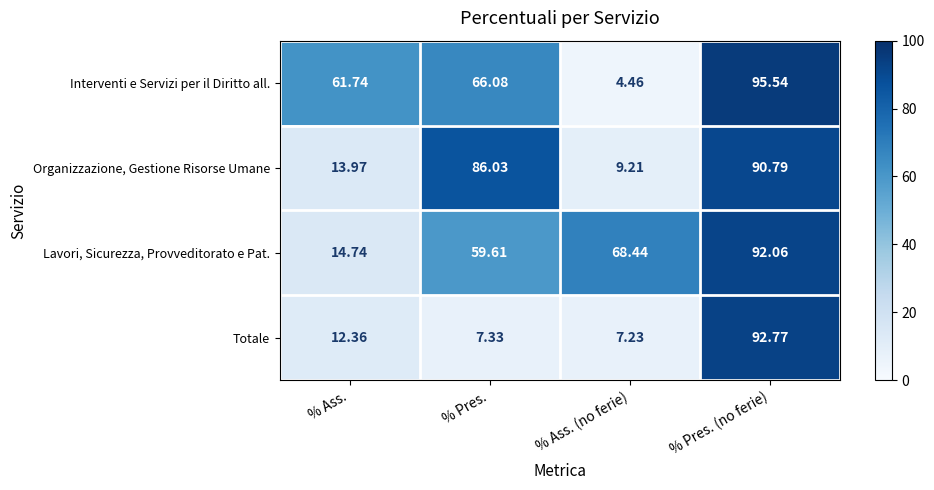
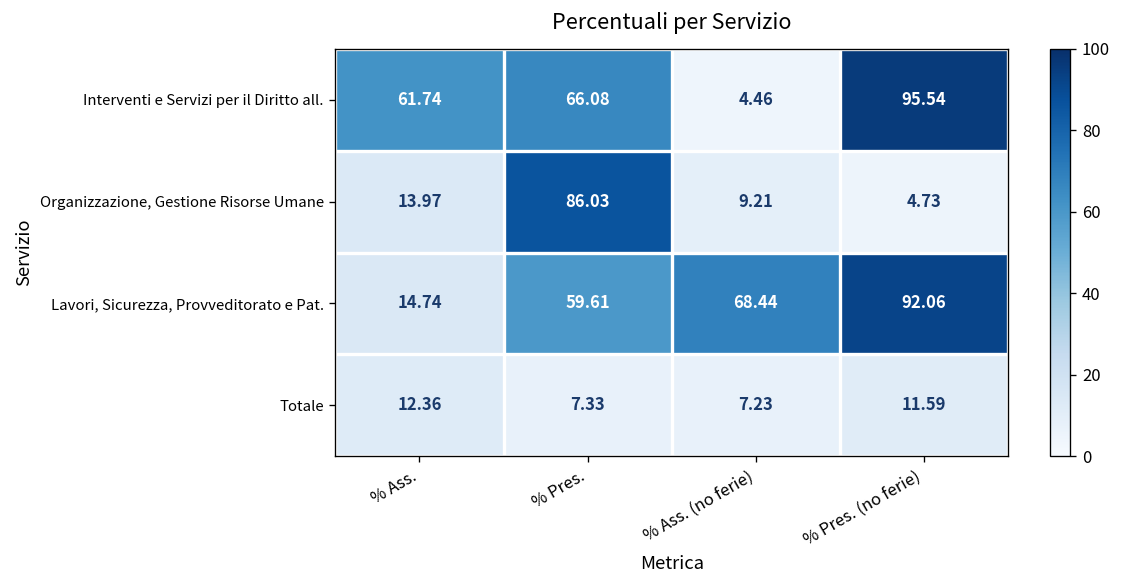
  {
    "Interventi e Servizi per il Diritto all.": {
      "% Ass.": 61.74,
      "% Pres.": 66.08,
      "% Ass. (no ferie)": 4.46,
      "% Pres. (no ferie)": 95.54
    },
    "Organizzazione, Gestione Risorse Umane": {
      "% Ass.": 13.97,
      "% Pres.": 86.03,
      "% Ass. (no ferie)": 9.21,
-     "% Pres. (no ferie)": 90.79
+     "% Pres. (no ferie)": 4.73
    },
    "Lavori, Sicurezza, Provveditorato e Pat.": {
      "% Ass.": 14.74,
      "% Pres.": 59.61,
      "% Ass. (no ferie)": 68.44,
      "% Pres. (no ferie)": 92.06
    },
    "Totale": {
      "% Ass.": 12.36,
      "% Pres.": 7.33,
      "% Ass. (no ferie)": 7.23,
-     "% Pres. (no ferie)": 92.77
+     "% Pres. (no ferie)": 11.59
    }
  }
